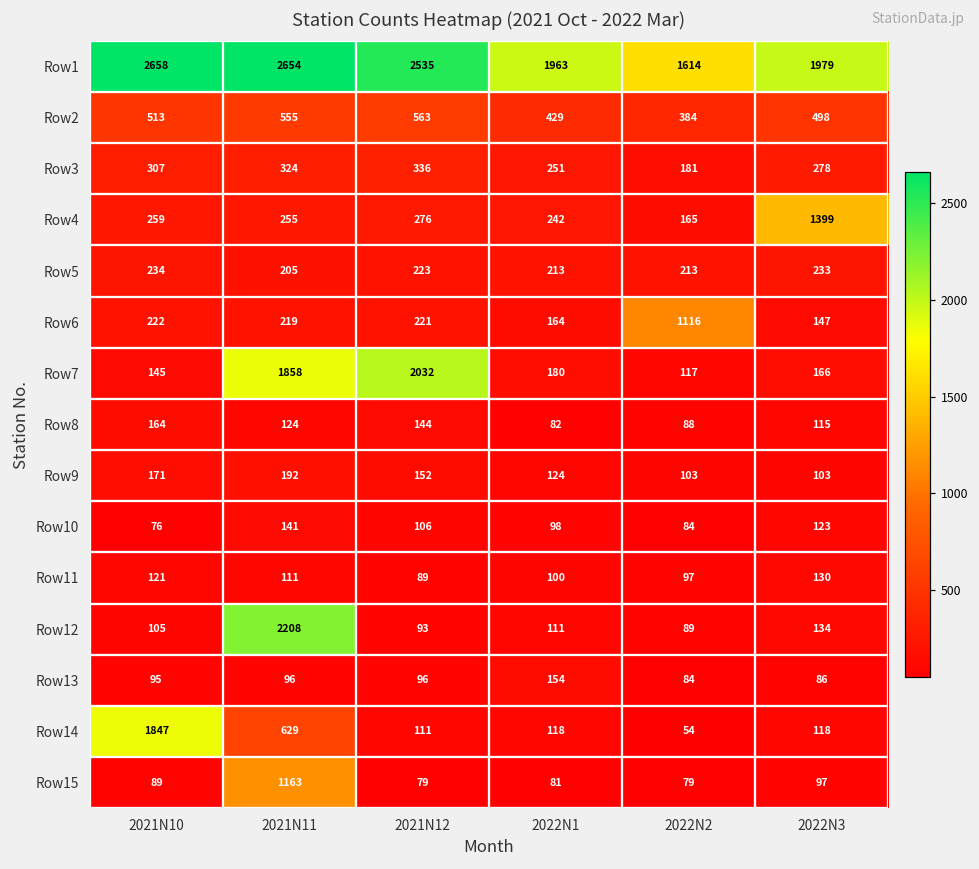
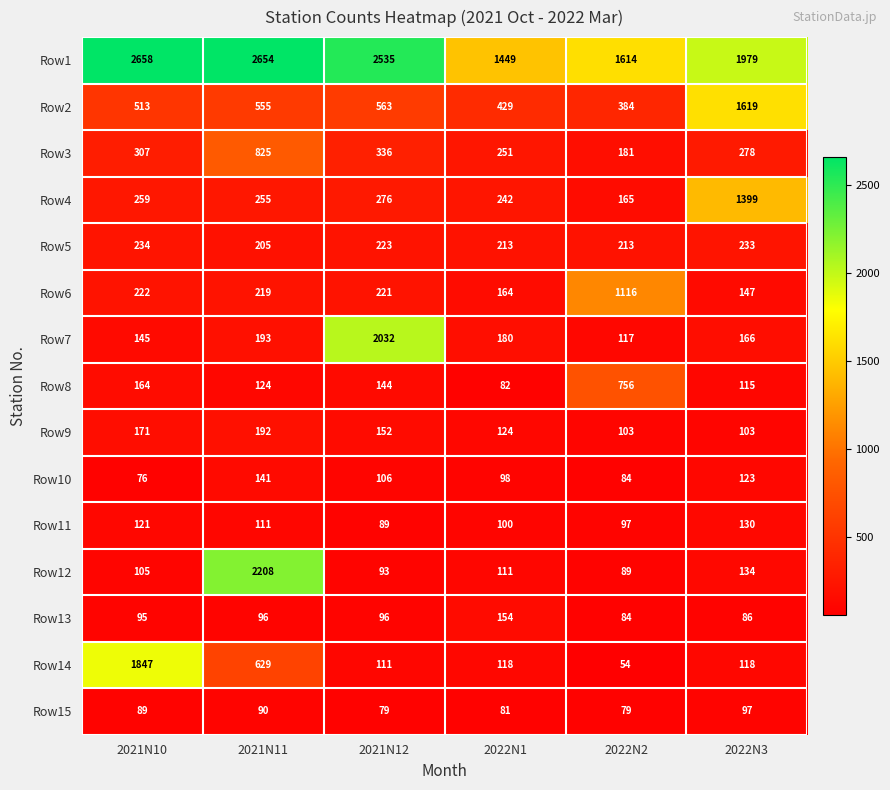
  {
    "Row1": {
      "2021N10": 2658,
      "2021N11": 2654,
      "2021N12": 2535,
-     "2022N1": 1963,
+     "2022N1": 1449,
      "2022N2": 1614,
      "2022N3": 1979
    },
    "Row2": {
      "2021N10": 513,
      "2021N11": 555,
      "2021N12": 563,
      "2022N1": 429,
      "2022N2": 384,
-     "2022N3": 498
+     "2022N3": 1619
    },
    "Row3": {
      "2021N10": 307,
-     "2021N11": 324,
+     "2021N11": 825,
      "2021N12": 336,
      "2022N1": 251,
      "2022N2": 181,
      "2022N3": 278
    },
    "Row4": {
      "2021N10": 259,
      "2021N11": 255,
      "2021N12": 276,
      "2022N1": 242,
      "2022N2": 165,
      "2022N3": 1399
    },
    "Row5": {
      "2021N10": 234,
      "2021N11": 205,
      "2021N12": 223,
      "2022N1": 213,
      "2022N2": 213,
      "2022N3": 233
    },
    "Row6": {
      "2021N10": 222,
      "2021N11": 219,
      "2021N12": 221,
      "2022N1": 164,
      "2022N2": 1116,
      "2022N3": 147
    },
    "Row7": {
      "2021N10": 145,
-     "2021N11": 1858,
+     "2021N11": 193,
      "2021N12": 2032,
      "2022N1": 180,
      "2022N2": 117,
      "2022N3": 166
    },
    "Row8": {
      "2021N10": 164,
      "2021N11": 124,
      "2021N12": 144,
      "2022N1": 82,
-     "2022N2": 88,
+     "2022N2": 756,
      "2022N3": 115
    },
    "Row9": {
      "2021N10": 171,
      "2021N11": 192,
      "2021N12": 152,
      "2022N1": 124,
      "2022N2": 103,
      "2022N3": 103
    },
    "Row10": {
      "2021N10": 76,
      "2021N11": 141,
      "2021N12": 106,
      "2022N1": 98,
      "2022N2": 84,
      "2022N3": 123
    },
    "Row11": {
      "2021N10": 121,
      "2021N11": 111,
      "2021N12": 89,
      "2022N1": 100,
      "2022N2": 97,
      "2022N3": 130
    },
    "Row12": {
      "2021N10": 105,
      "2021N11": 2208,
      "2021N12": 93,
      "2022N1": 111,
      "2022N2": 89,
      "2022N3": 134
    },
    "Row13": {
      "2021N10": 95,
      "2021N11": 96,
      "2021N12": 96,
      "2022N1": 154,
      "2022N2": 84,
      "2022N3": 86
    },
    "Row14": {
      "2021N10": 1847,
      "2021N11": 629,
      "2021N12": 111,
      "2022N1": 118,
      "2022N2": 54,
      "2022N3": 118
    },
    "Row15": {
      "2021N10": 89,
-     "2021N11": 1163,
+     "2021N11": 90,
      "2021N12": 79,
      "2022N1": 81,
      "2022N2": 79,
      "2022N3": 97
    }
  }
